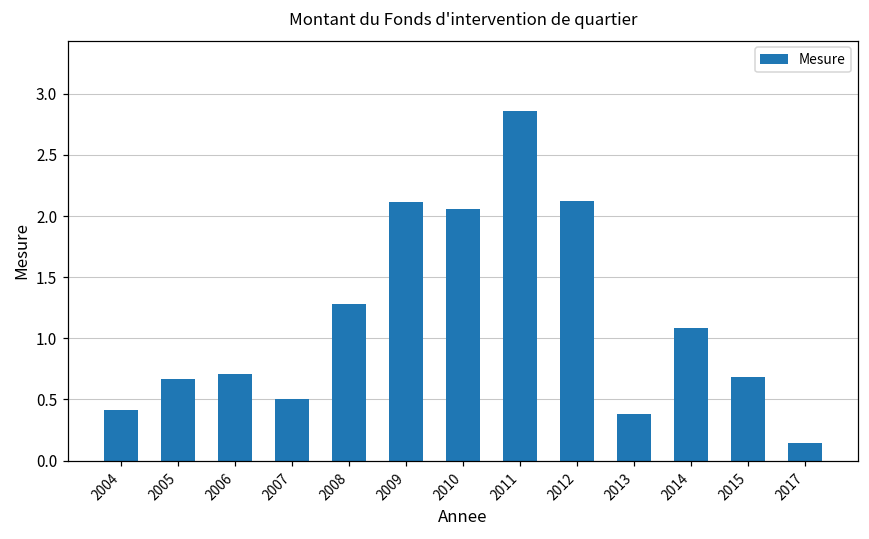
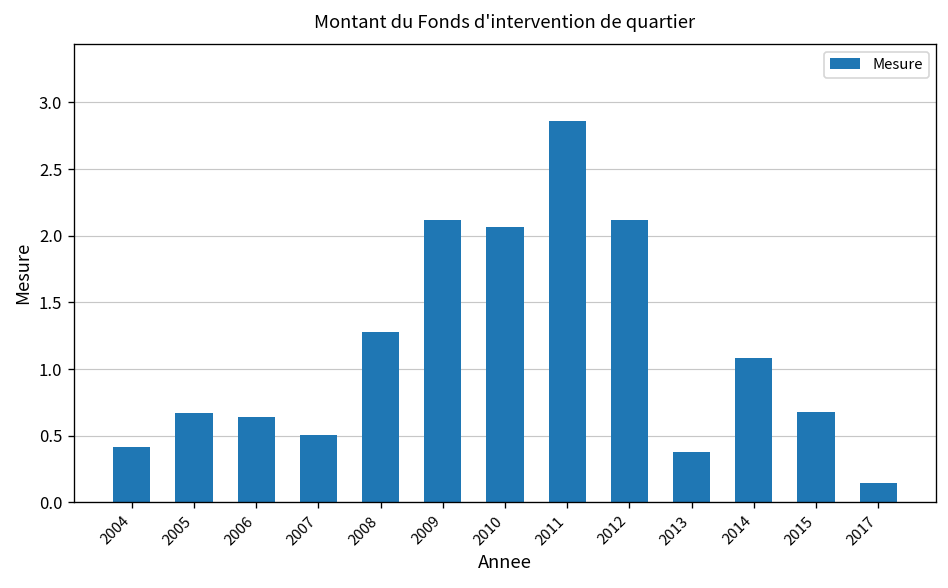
  {
    "2004": 0.41,
    "2005": 0.67,
-   "2006": 0.71,
+   "2006": 0.64,
    "2007": 0.50,
    "2008": 1.28,
    "2009": 2.12,
    "2010": 2.06,
    "2011": 2.86,
    "2012": 2.12,
    "2013": 0.38,
    "2014": 1.09,
    "2015": 0.68,
    "2017": 0.14
  }
